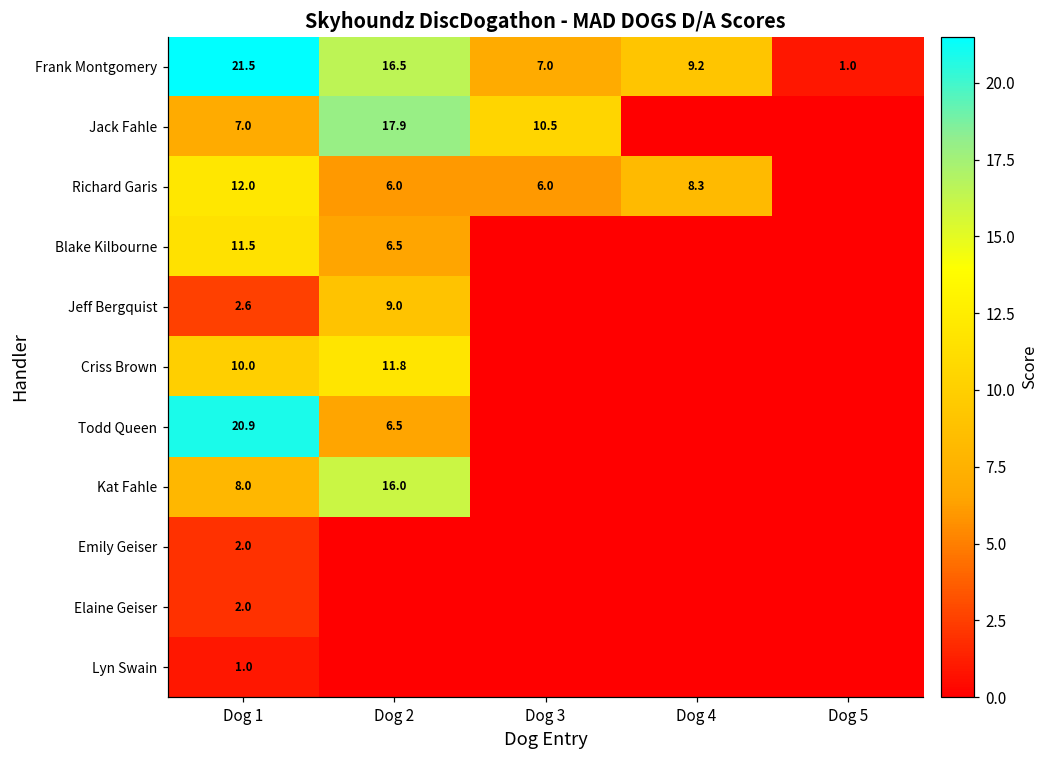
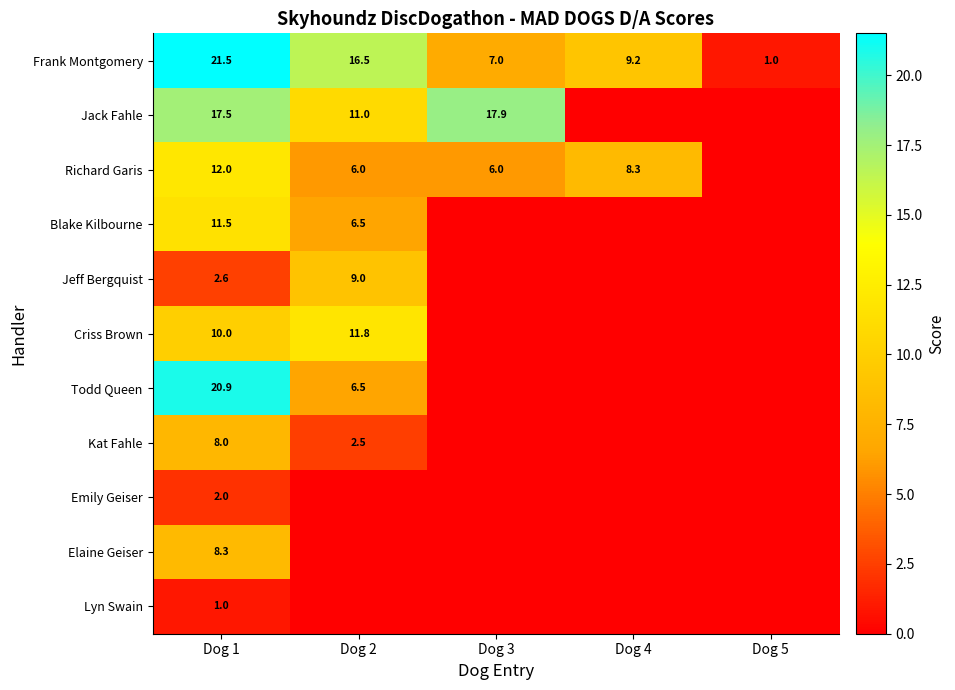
  {
    "Frank Montgomery": {
      "Dog 1": 21.5,
      "Dog 2": 16.5,
      "Dog 3": 7.0,
      "Dog 4": 9.2,
      "Dog 5": 1.0
    },
    "Jack Fahle": {
-     "Dog 1": 7.0,
-     "Dog 2": 17.9,
-     "Dog 3": 10.5
+     "Dog 1": 17.5,
+     "Dog 2": 11.0,
+     "Dog 3": 17.9
    },
    "Richard Garis": {
      "Dog 1": 12.0,
      "Dog 2": 6.0,
      "Dog 3": 6.0,
      "Dog 4": 8.3
    },
    "Blake Kilbourne": {
      "Dog 1": 11.5,
      "Dog 2": 6.5
    },
    "Jeff Bergquist": {
      "Dog 1": 2.6,
      "Dog 2": 9.0
    },
    "Criss Brown": {
      "Dog 1": 10.0,
      "Dog 2": 11.8
    },
    "Todd Queen": {
      "Dog 1": 20.9,
      "Dog 2": 6.5
    },
    "Kat Fahle": {
      "Dog 1": 8.0,
-     "Dog 2": 16.0
+     "Dog 2": 2.5
    },
    "Emily Geiser": {
      "Dog 1": 2.0
    },
    "Elaine Geiser": {
-     "Dog 1": 2.0
+     "Dog 1": 8.3
    },
    "Lyn Swain": {
      "Dog 1": 1.0
    }
  }
